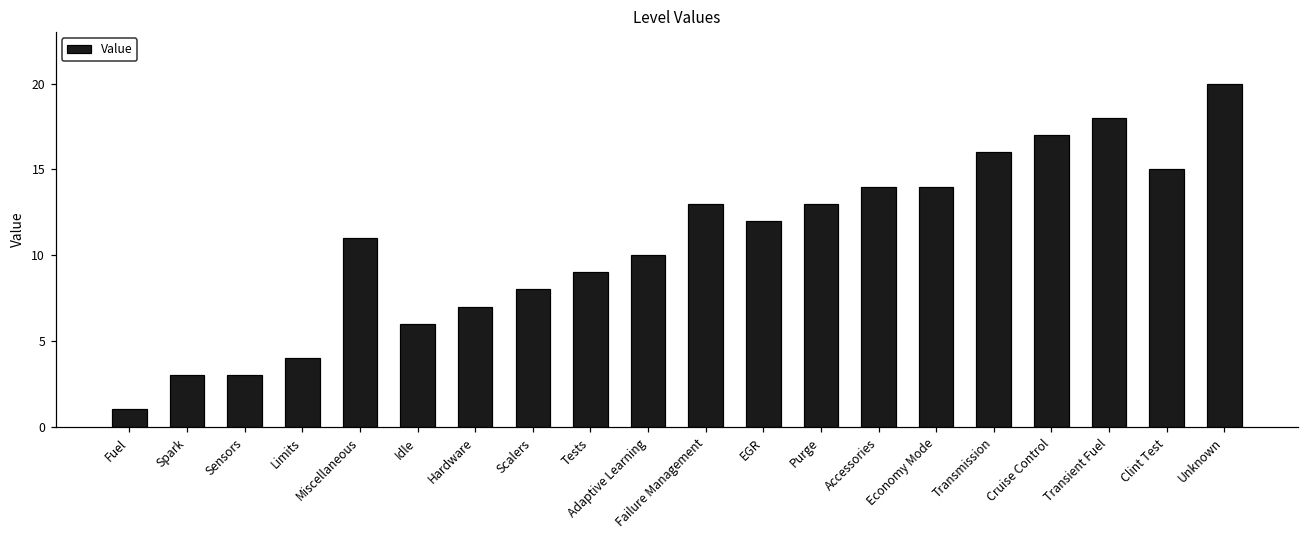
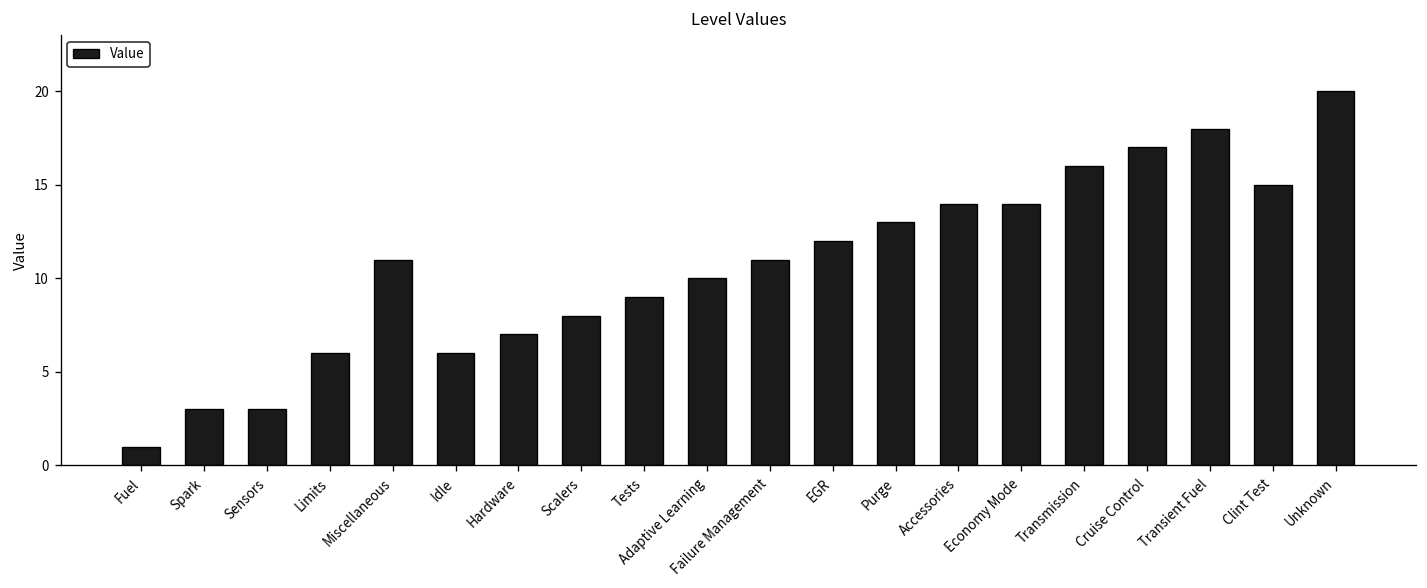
  {
    "Fuel": 1,
    "Spark": 3,
    "Sensors": 3,
-   "Limits": 4,
+   "Limits": 6,
    "Miscellaneous": 11,
    "Idle": 6,
    "Hardware": 7,
    "Scalers": 8,
    "Tests": 9,
    "Adaptive Learning": 10,
-   "Failure Management": 13,
+   "Failure Management": 11,
    "EGR": 12,
    "Purge": 13,
    "Accessories": 14,
    "Economy Mode": 14,
    "Transmission": 16,
    "Cruise Control": 17,
    "Transient Fuel": 18,
    "Clint Test": 15,
    "Unknown": 20
  }
